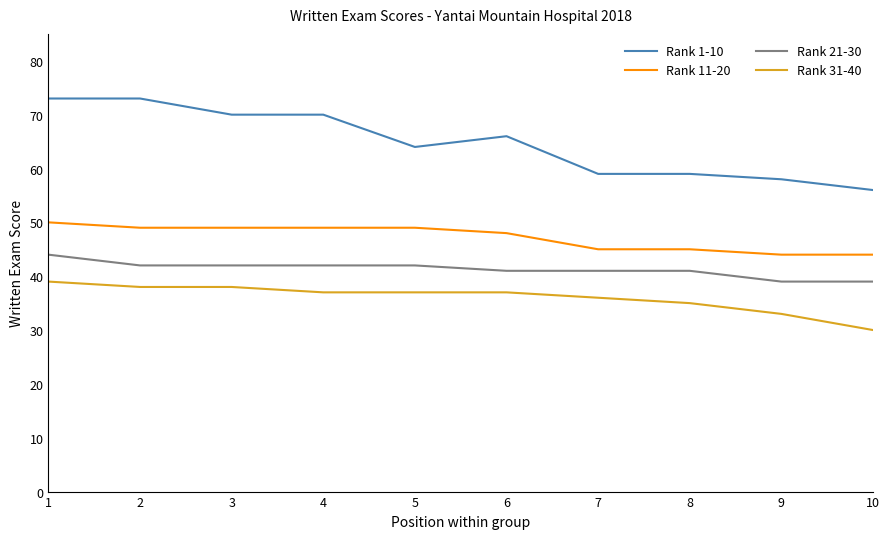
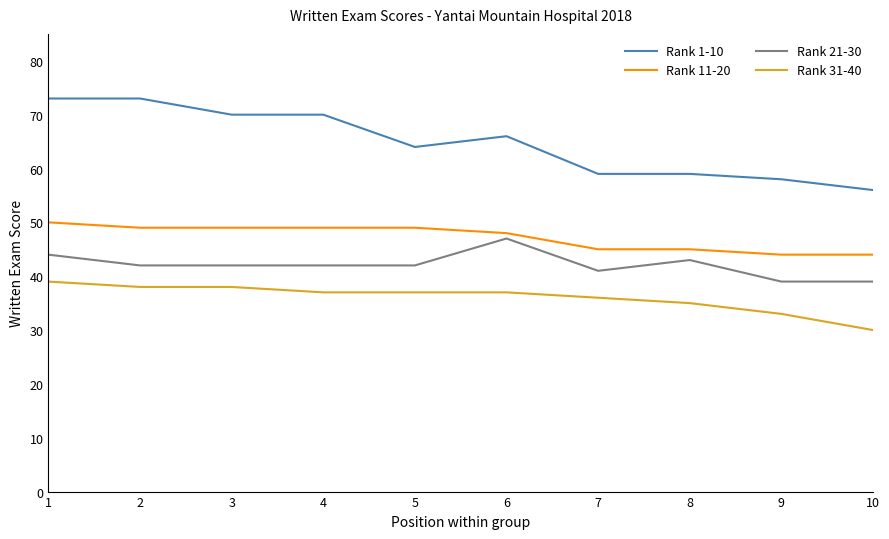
  {
    "Rank 1-10": {
      "1": 73,
      "2": 73,
      "3": 70,
      "4": 70,
      "5": 64,
      "6": 66,
      "7": 59,
      "8": 59,
      "9": 58,
      "10": 56
    },
    "Rank 21-30": {
      "1": 44,
      "2": 42,
      "3": 42,
      "4": 42,
      "5": 42,
-     "6": 41,
+     "6": 47,
      "7": 41,
-     "8": 41,
+     "8": 43,
      "9": 39,
      "10": 39
    }
  }
